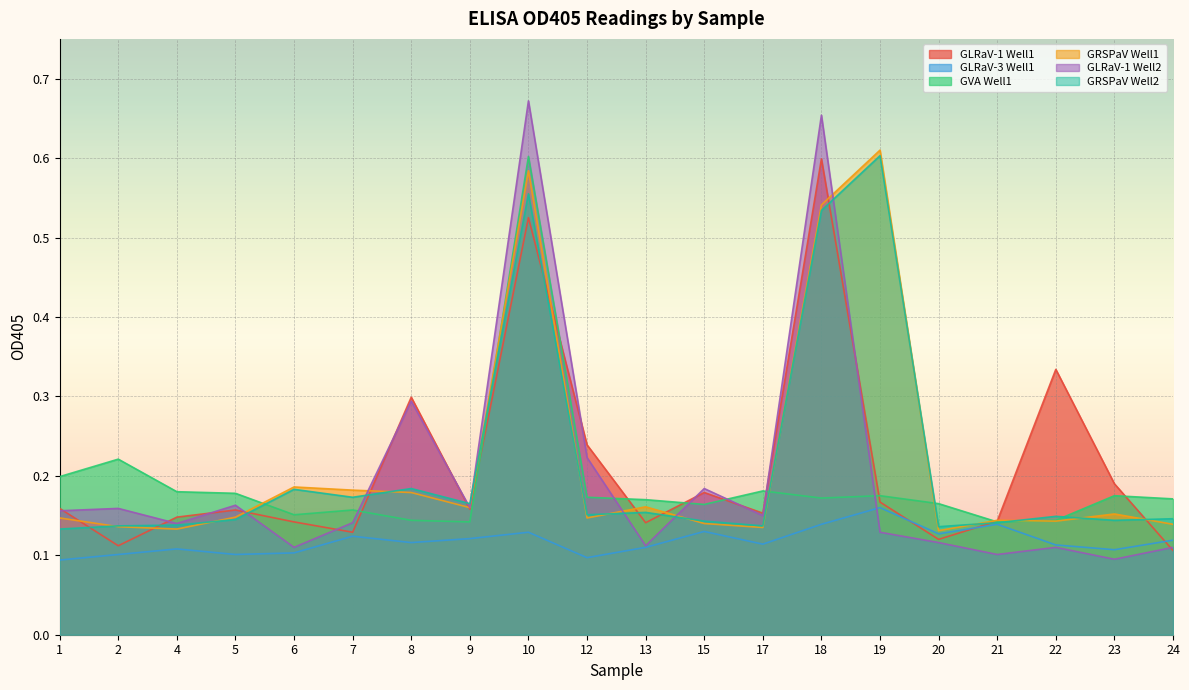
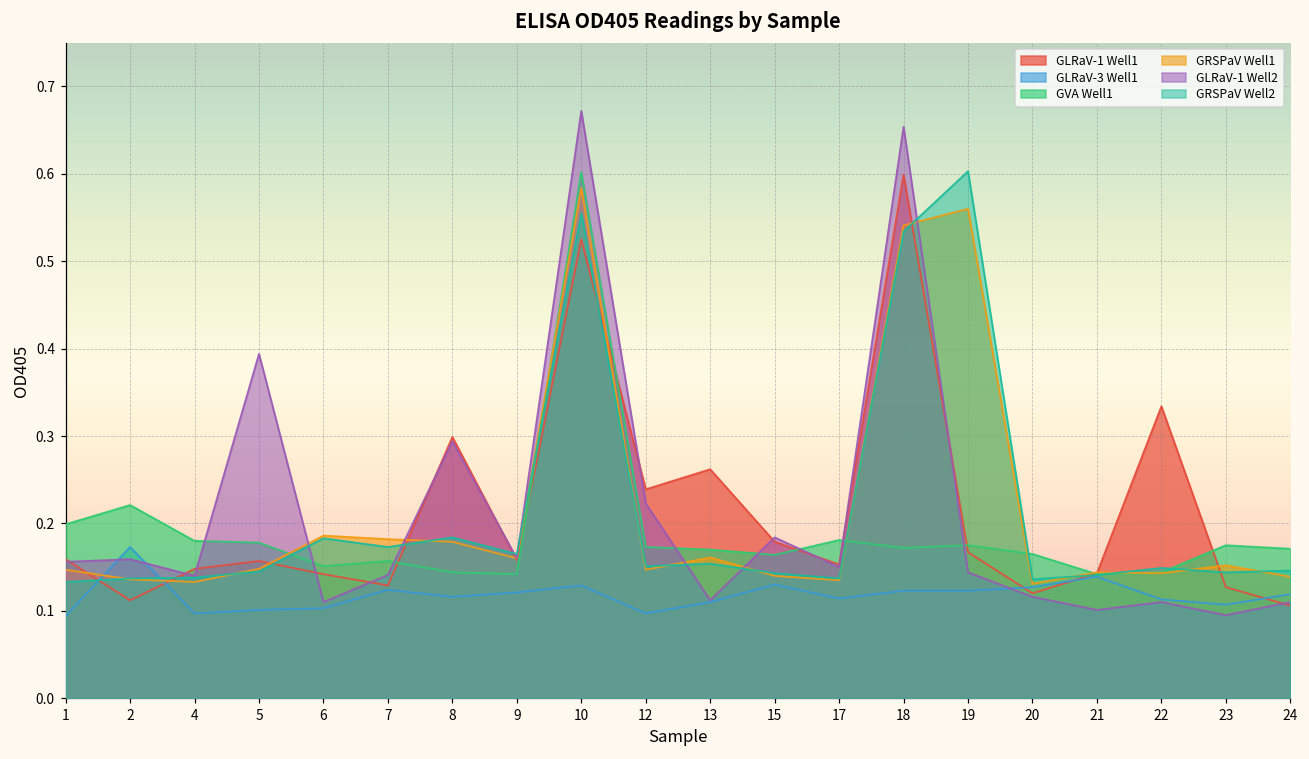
  {
    "GLRaV-1 Well1": {
      "2": 0.11,
      "4": 0.15,
      "5": 0.16,
      "6": 0.14,
      "7": 0.13,
      "8": 0.30,
      "10": 0.53,
      "12": 0.24,
-     "13": 0.14,
+     "13": 0.26,
      "15": 0.18,
      "18": 0.60,
      "19": 0.17,
      "20": 0.12,
      "22": 0.33,
-     "23": 0.19,
+     "23": 0.13,
      "24": 0.11
    },
    "GLRaV-3 Well1": {
      "1": 0.09,
-     "2": 0.10,
-     "4": 0.11,
+     "2": 0.17,
+     "4": 0.10,
      "5": 0.10,
      "6": 0.10,
      "7": 0.12,
      "8": 0.12,
      "9": 0.12,
      "10": 0.13,
      "12": 0.10,
      "15": 0.13,
      "17": 0.11,
-     "18": 0.14,
-     "19": 0.16,
+     "18": 0.12,
+     "19": 0.12,
      "20": 0.13,
      "23": 0.11,
      "24": 0.12
    },
    "GRSPaV Well1": {
      "1": 0.15,
      "4": 0.13,
      "7": 0.18,
      "8": 0.18,
      "10": 0.58,
      "12": 0.15,
      "13": 0.16,
      "18": 0.54,
-     "19": 0.61,
+     "19": 0.56,
      "20": 0.13,
      "23": 0.15,
      "24": 0.14
    },
    "GLRaV-1 Well2": {
      "2": 0.16,
-     "5": 0.16,
+     "5": 0.39,
      "6": 0.11,
      "7": 0.14,
      "8": 0.29,
      "10": 0.67,
      "12": 0.22,
      "15": 0.18,
      "18": 0.65,
-     "19": 0.13,
+     "19": 0.14,
      "20": 0.12,
      "21": 0.10,
      "23": 0.10,
      "24": 0.11
    }
  }
